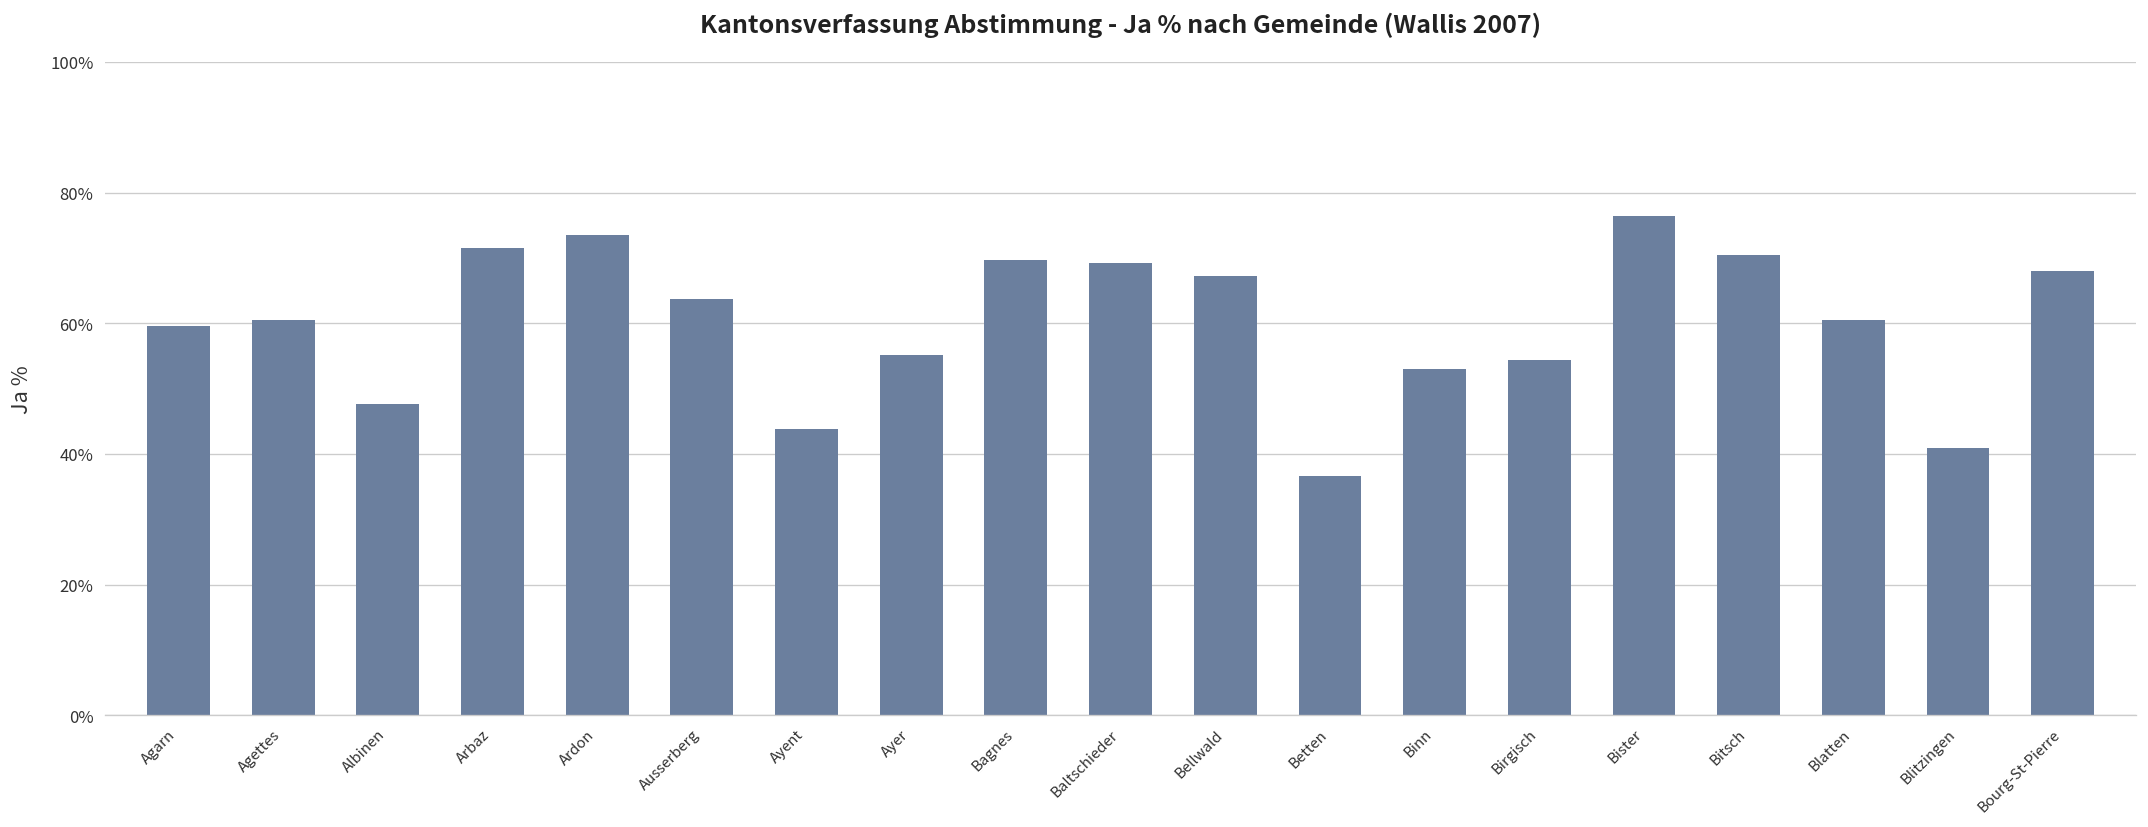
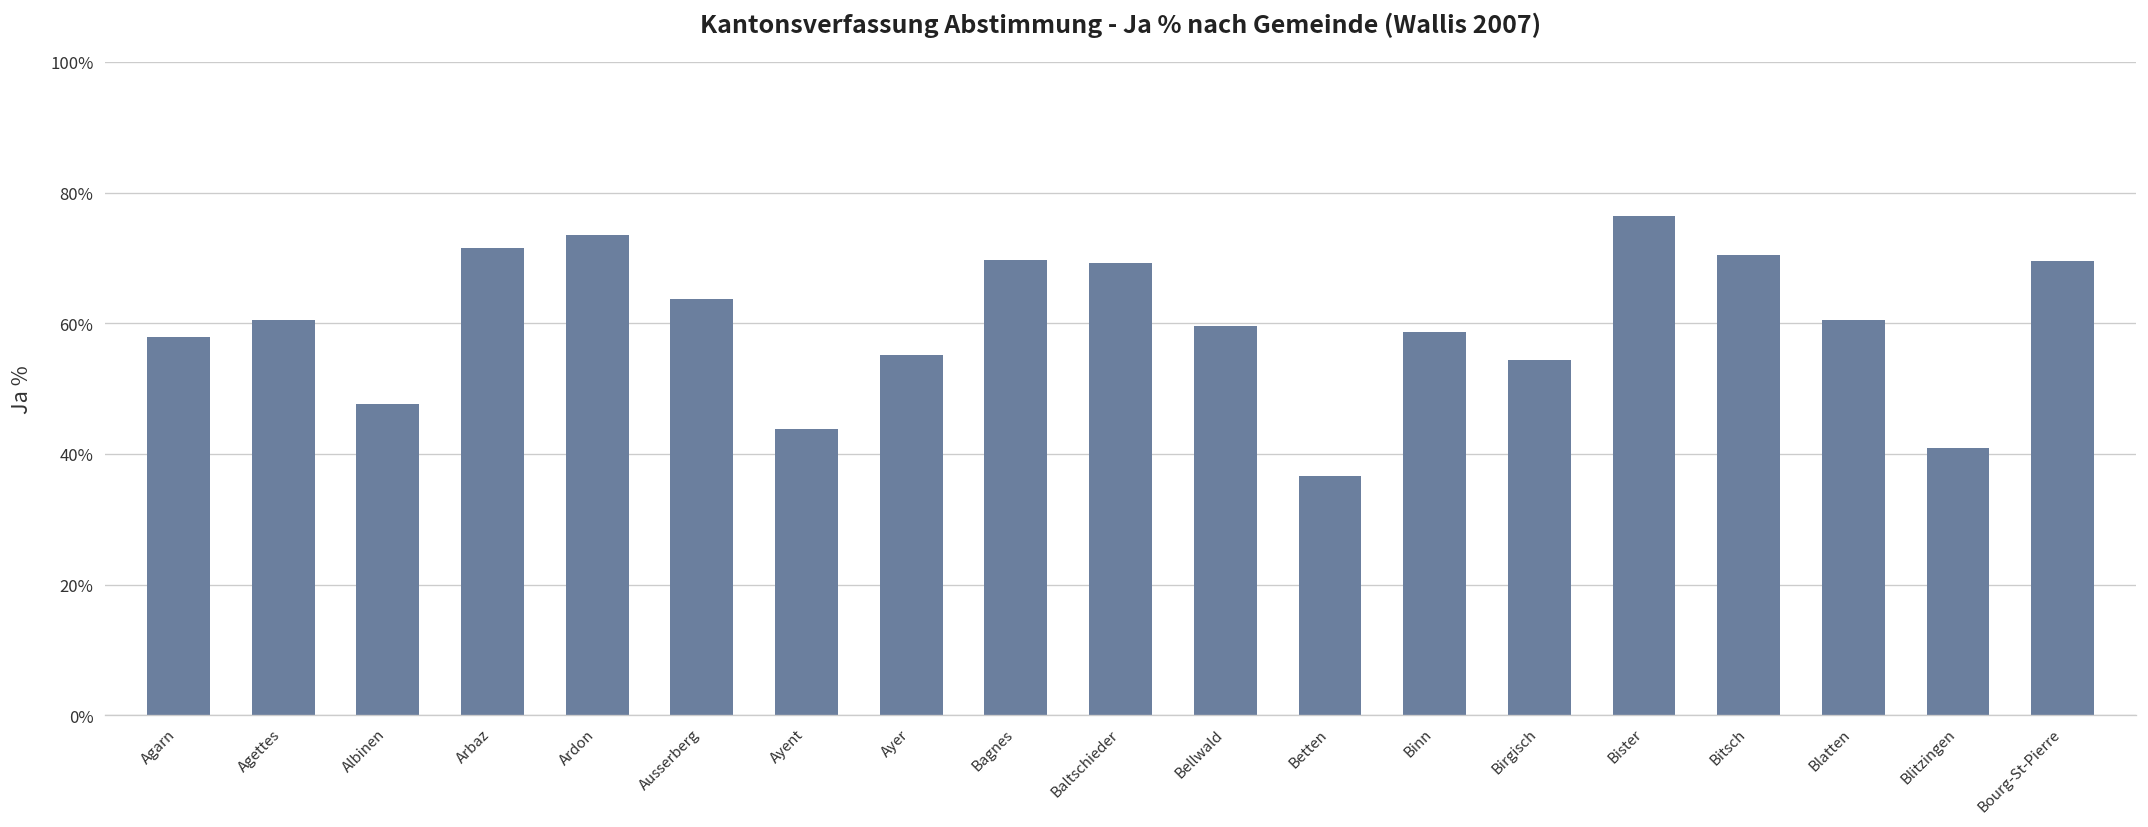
  {
-   "Agarn": "60%",
+   "Agarn": "58%",
    "Agettes": "61%",
    "Albinen": "48%",
    "Arbaz": "72%",
    "Ardon": "73%",
    "Ausserberg": "64%",
    "Ayent": "44%",
    "Ayer": "55%",
    "Bagnes": "70%",
    "Baltschieder": "69%",
-   "Bellwald": "67%",
+   "Bellwald": "60%",
    "Betten": "37%",
-   "Binn": "53%",
+   "Binn": "59%",
    "Birgisch": "54%",
    "Bister": "76%",
    "Bitsch": "70%",
    "Blatten": "60%",
    "Blitzingen": "41%",
-   "Bourg-St-Pierre": "68%"
+   "Bourg-St-Pierre": "69%"
  }
